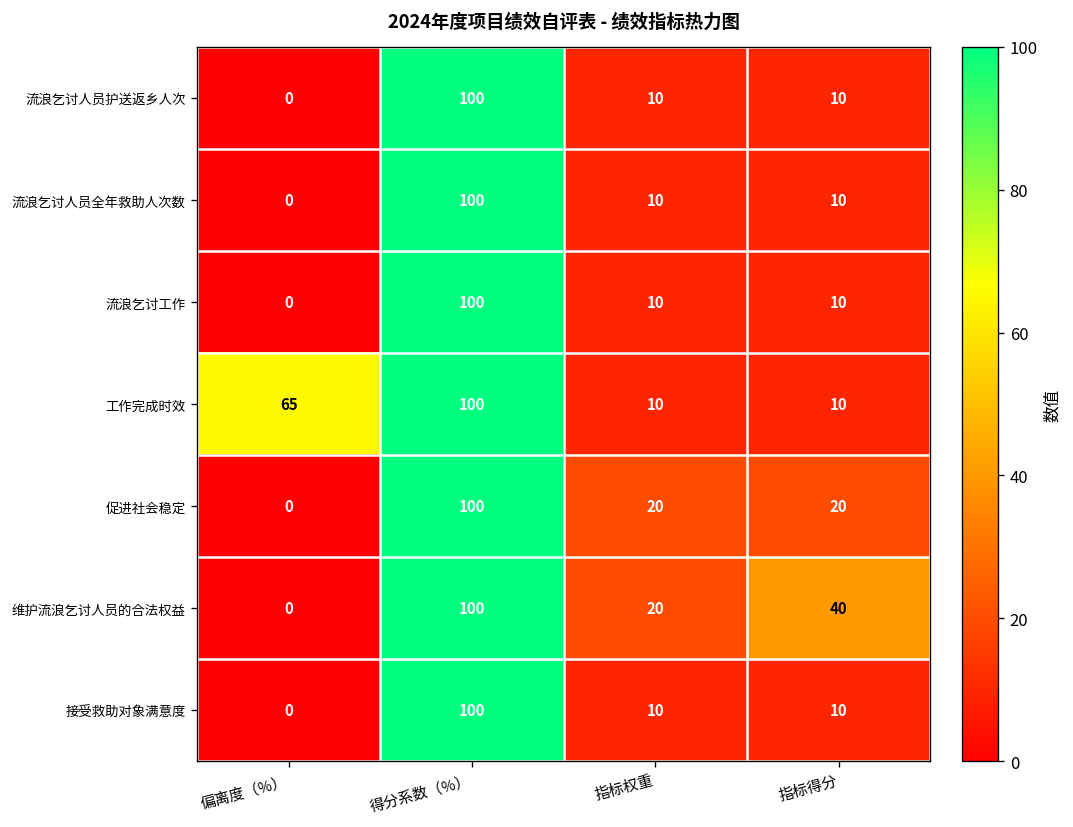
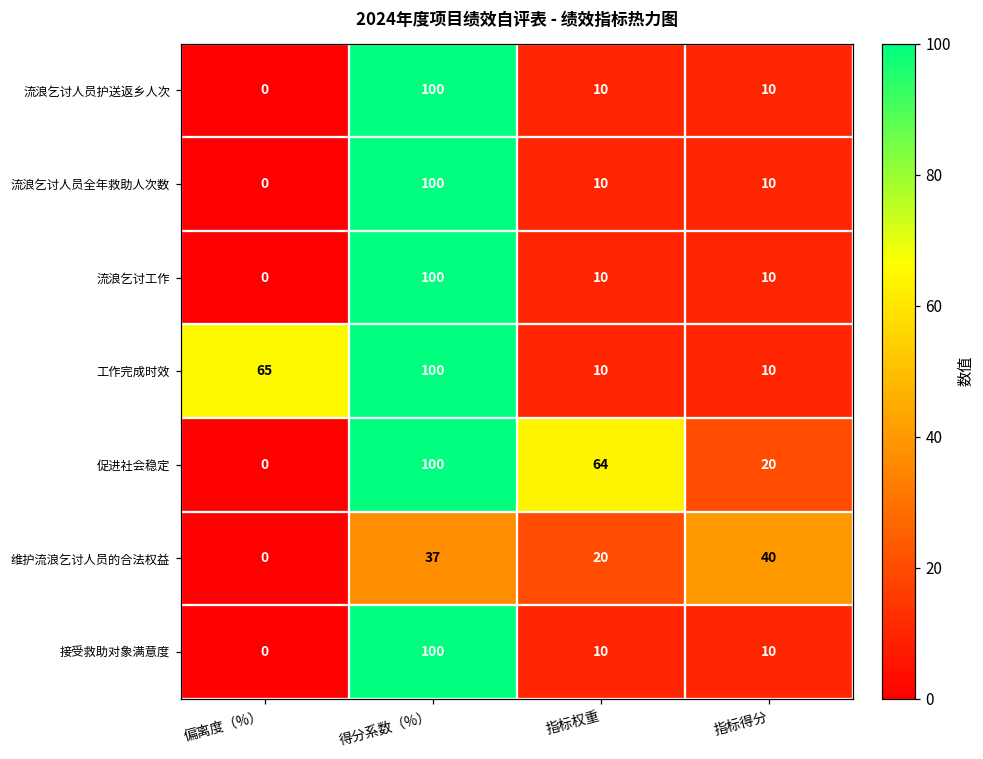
  {
    "流浪乞讨人员护送返乡人次": {
      "偏离度（%）": 0,
      "得分系数（%）": 100,
      "指标权重": 10,
      "指标得分": 10
    },
    "流浪乞讨人员全年救助人次数": {
      "偏离度（%）": 0,
      "得分系数（%）": 100,
      "指标权重": 10,
      "指标得分": 10
    },
    "流浪乞讨工作": {
      "偏离度（%）": 0,
      "得分系数（%）": 100,
      "指标权重": 10,
      "指标得分": 10
    },
    "工作完成时效": {
      "偏离度（%）": 65,
      "得分系数（%）": 100,
      "指标权重": 10,
      "指标得分": 10
    },
    "促进社会稳定": {
      "偏离度（%）": 0,
      "得分系数（%）": 100,
-     "指标权重": 20,
+     "指标权重": 64,
      "指标得分": 20
    },
    "维护流浪乞讨人员的合法权益": {
      "偏离度（%）": 0,
-     "得分系数（%）": 100,
+     "得分系数（%）": 37,
      "指标权重": 20,
      "指标得分": 40
    },
    "接受救助对象满意度": {
      "偏离度（%）": 0,
      "得分系数（%）": 100,
      "指标权重": 10,
      "指标得分": 10
    }
  }
